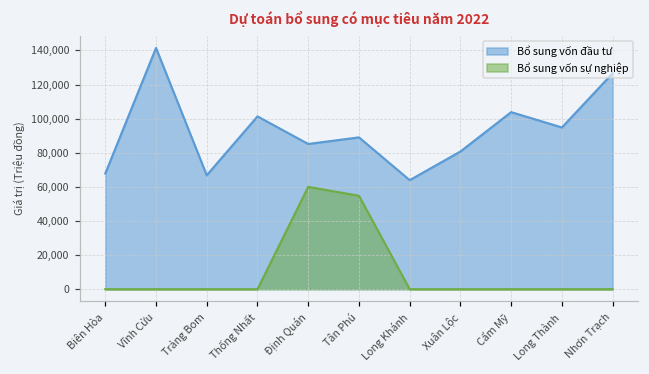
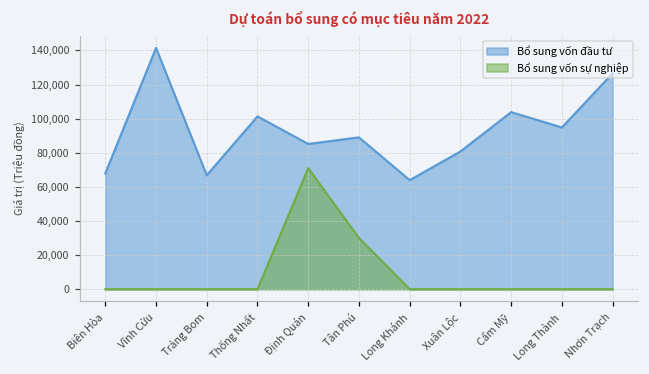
  {
    "Bổ sung vốn đầu tư": {
      "Biên Hòa": "68,000",
      "Vĩnh Cửu": "141,000",
      "Trảng Bom": "67,000",
      "Thống Nhất": "101,000",
      "Định Quán": "85,000",
      "Tân Phú": "89,000",
      "Long Khánh": "64,000",
      "Xuân Lộc": "81,000",
      "Cẩm Mỹ": "104,000",
      "Long Thành": "95,000"
    },
    "Bổ sung vốn sự nghiệp": {
      "Biên Hòa": "0",
      "Vĩnh Cửu": "0",
      "Trảng Bom": "0",
      "Thống Nhất": "0",
-     "Định Quán": "60,000",
-     "Tân Phú": "55,000",
+     "Định Quán": "71,000",
+     "Tân Phú": "30,000",
      "Long Khánh": "0",
      "Xuân Lộc": "0",
      "Cẩm Mỹ": "0",
      "Long Thành": "0",
      "Nhơn Trạch": "0"
    }
  }
